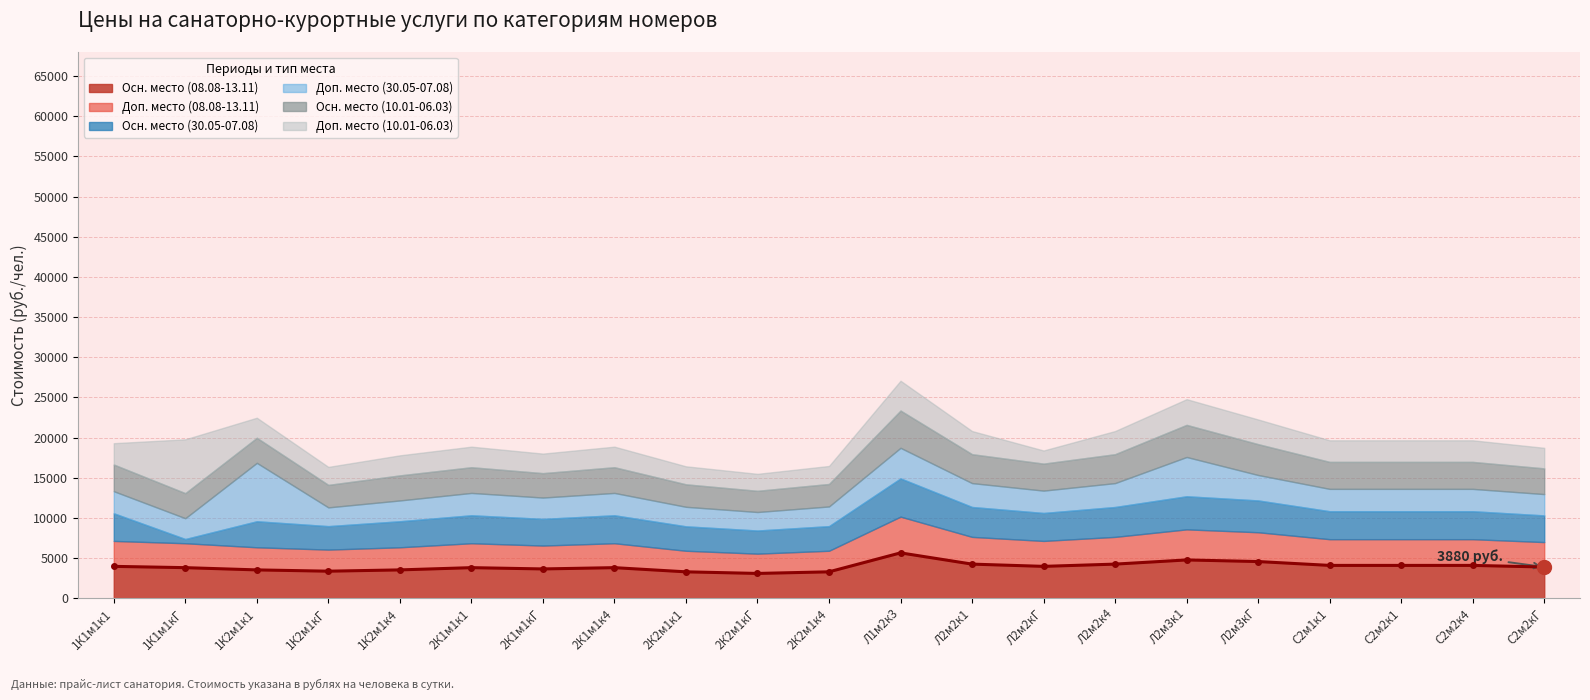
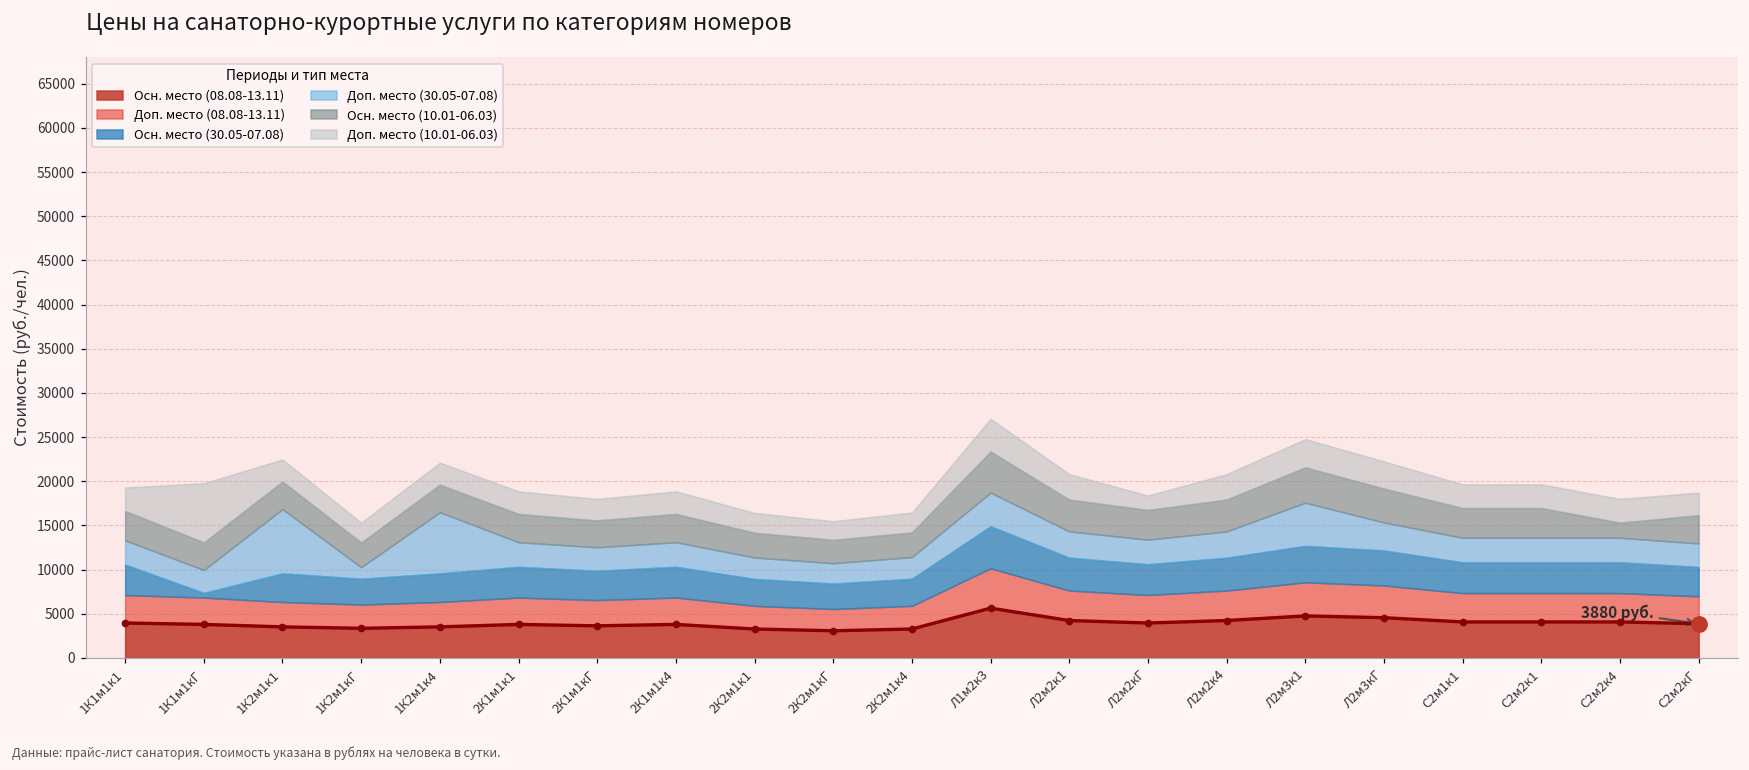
  {
    "Осн. место (30.05-07.08)": {
      "1К1м1к1": 3000,
      "1К1м1кГ": 1000,
      "1К2м1к1": 3000,
      "1К2м1кГ": 3000,
      "1К2м1к4": 3000,
      "2К1м1к1": 3000,
      "2К1м1кГ": 3000,
      "2К1м1к4": 3000,
      "2К2м1к1": 3000,
      "2К2м1кГ": 3000,
      "2К2м1к4": 3000,
      "Л1м2к3": 5000,
      "Л2м2к1": 4000,
      "Л2м2кГ": 3000,
      "Л2м2к4": 4000,
      "Л2м3к1": 4000,
      "Л2м3кГ": 4000,
      "С2м1к1": 3000,
      "С2м2к1": 3000,
      "С2м2к4": 3000,
      "С2м2кГ": 3000
    },
    "Доп. место (30.05-07.08)": {
      "1К1м1к1": 3000,
      "1К1м1кГ": 3000,
      "1К2м1к1": 7000,
-     "1К2м1кГ": 2000,
-     "1К2м1к4": 3000,
+     "1К2м1кГ": 1000,
+     "1К2м1к4": 7000,
      "2К1м1к1": 3000,
      "2К1м1кГ": 3000,
      "2К1м1к4": 3000,
      "2К2м1к1": 2000,
      "2К2м1кГ": 2000,
      "2К2м1к4": 2000,
      "Л1м2к3": 4000,
      "Л2м2к1": 3000,
      "Л2м2кГ": 3000,
      "Л2м2к4": 3000,
      "Л2м3к1": 5000,
      "Л2м3кГ": 3000,
      "С2м1к1": 3000,
      "С2м2к1": 3000,
      "С2м2к4": 3000,
      "С2м2кГ": 3000
    },
    "Осн. место (10.01-06.03)": {
      "1К1м1к1": 3000,
      "1К1м1кГ": 3000,
      "1К2м1к1": 3000,
      "1К2м1кГ": 3000,
      "1К2м1к4": 3000,
      "2К1м1к1": 3000,
      "2К1м1кГ": 3000,
      "2К1м1к4": 3000,
      "2К2м1к1": 3000,
      "2К2м1кГ": 3000,
      "2К2м1к4": 3000,
      "Л1м2к3": 5000,
      "Л2м2к1": 4000,
      "Л2м2кГ": 3000,
      "Л2м2к4": 4000,
      "Л2м3к1": 4000,
      "Л2м3кГ": 4000,
      "С2м1к1": 3000,
      "С2м2к1": 3000,
-     "С2м2к4": 3000,
+     "С2м2к4": 2000,
      "С2м2кГ": 3000
    },
    "Доп. место (10.01-06.03)": {
      "1К1м1к1": 3000,
      "1К1м1кГ": 7000,
      "1К2м1к1": 2000,
      "1К2м1кГ": 2000,
      "1К2м1к4": 2000,
      "2К1м1к1": 3000,
      "2К1м1кГ": 2000,
      "2К1м1к4": 3000,
      "2К2м1к1": 2000,
      "2К2м1кГ": 2000,
      "2К2м1к4": 2000,
      "Л1м2к3": 4000,
      "Л2м2к1": 3000,
      "Л2м2кГ": 2000,
      "Л2м2к4": 3000,
      "Л2м3к1": 3000,
      "Л2м3кГ": 3000,
      "С2м1к1": 3000,
      "С2м2к1": 3000,
      "С2м2к4": 3000,
      "С2м2кГ": 3000
    }
  }
